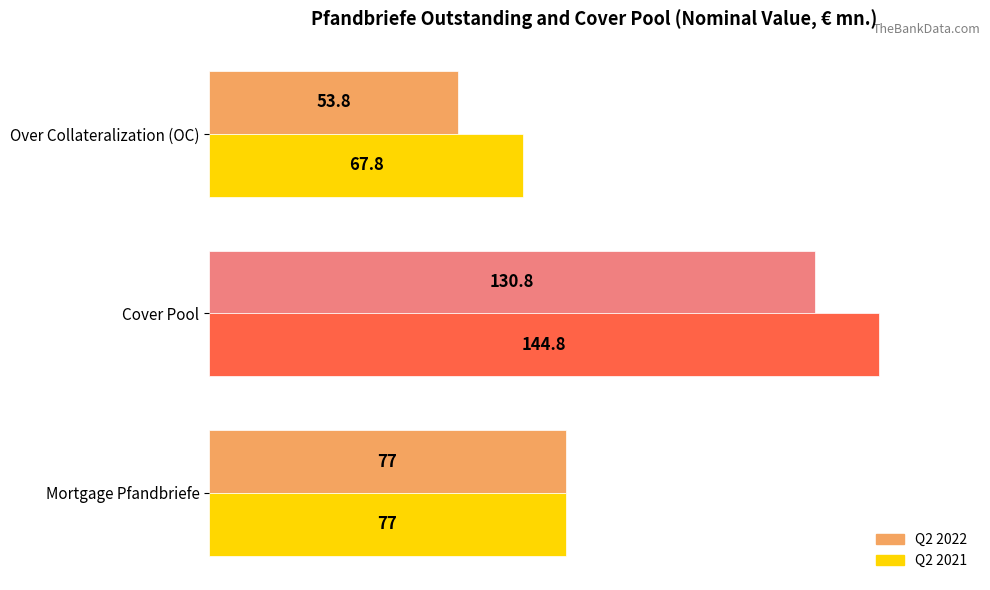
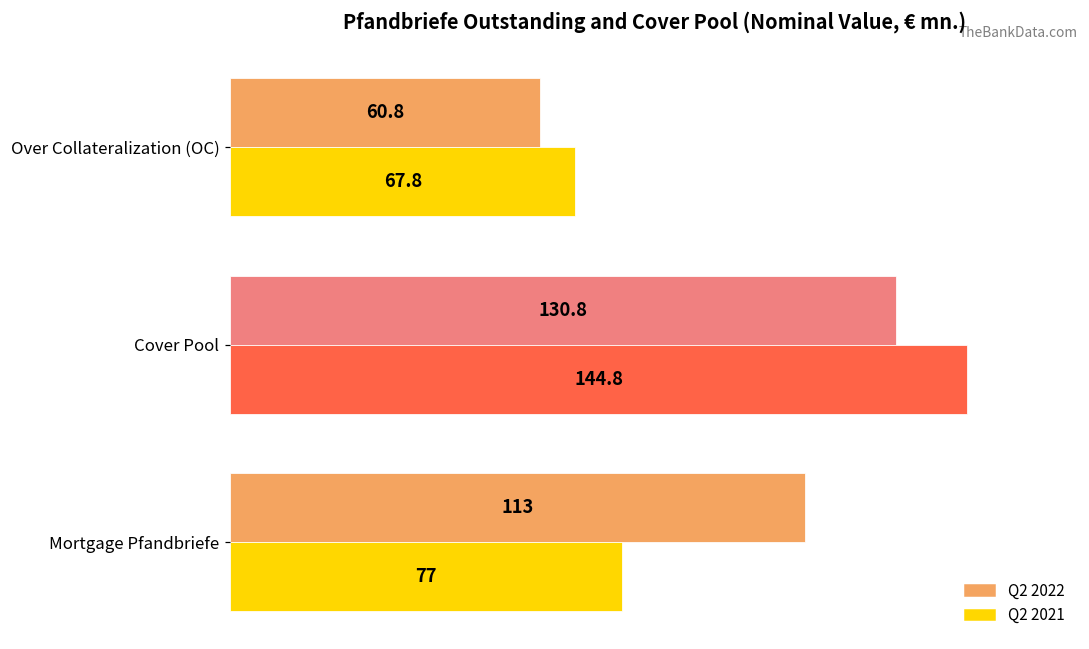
  {
    "Q2 2022": {
-     "Over Collateralization (OC)": 53.8,
+     "Over Collateralization (OC)": 60.8,
      "Cover Pool": 130.8,
-     "Mortgage Pfandbriefe": 77
+     "Mortgage Pfandbriefe": 113
    },
    "Q2 2021": {
      "Over Collateralization (OC)": 67.8,
      "Cover Pool": 144.8,
      "Mortgage Pfandbriefe": 77
    }
  }
